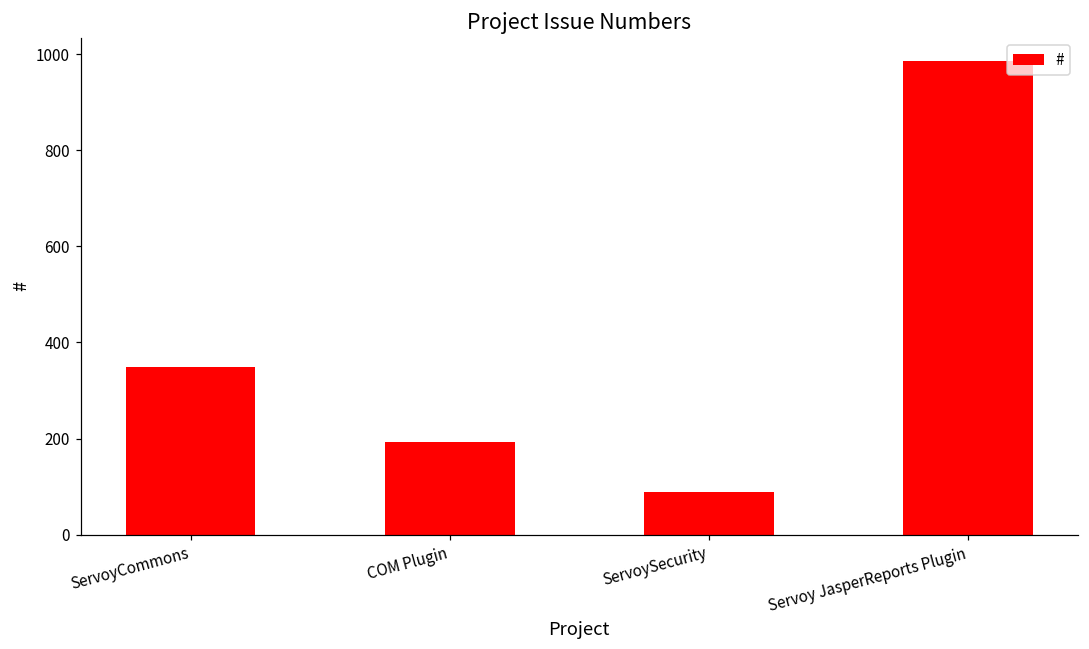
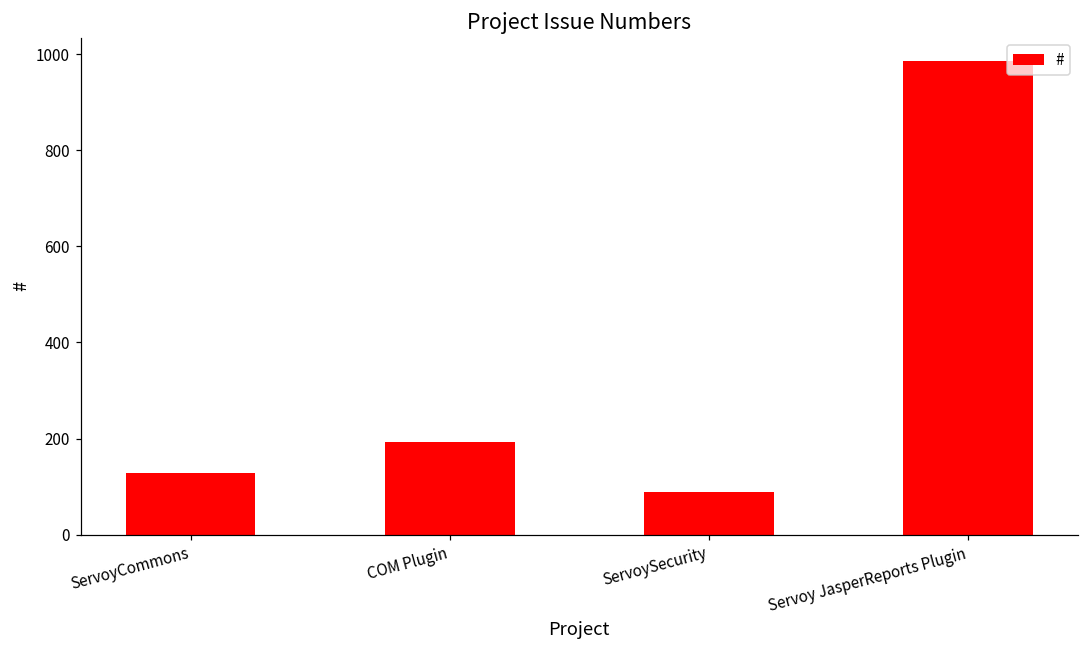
  {
-   "ServoyCommons": 350,
+   "ServoyCommons": 130,
    "COM Plugin": 190,
    "ServoySecurity": 90,
    "Servoy JasperReports Plugin": 990
  }
